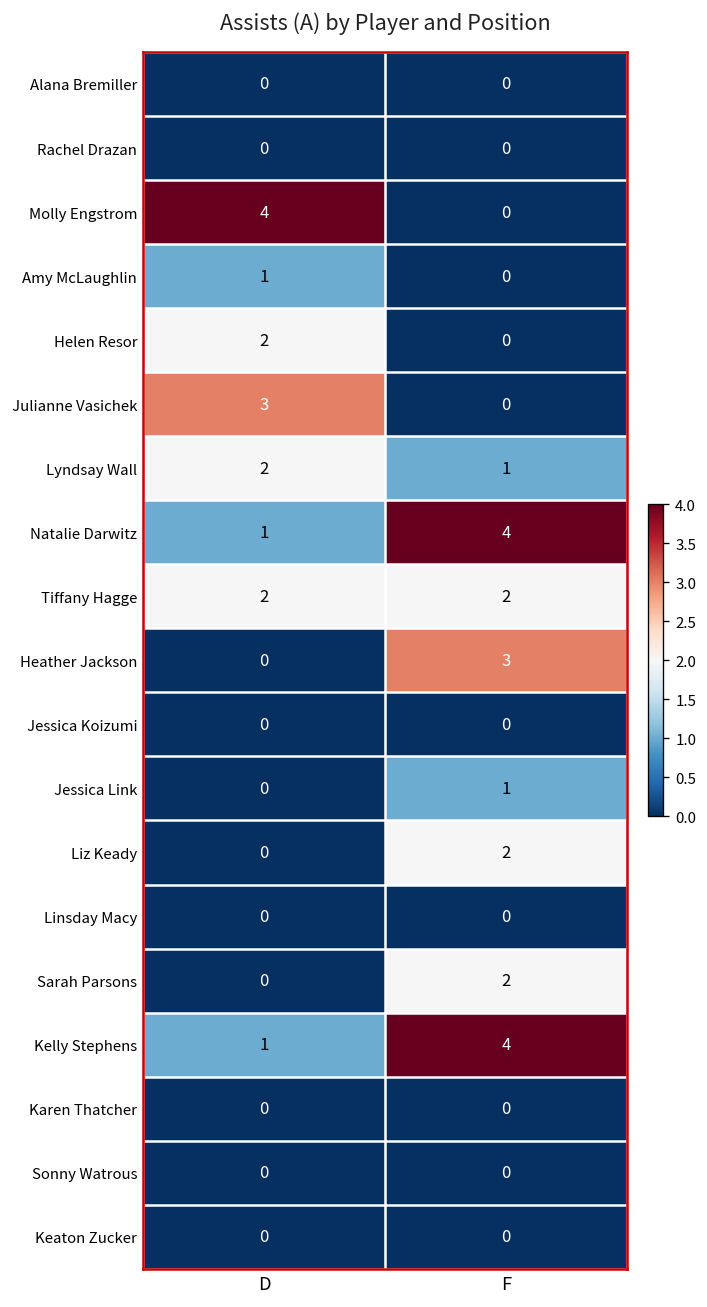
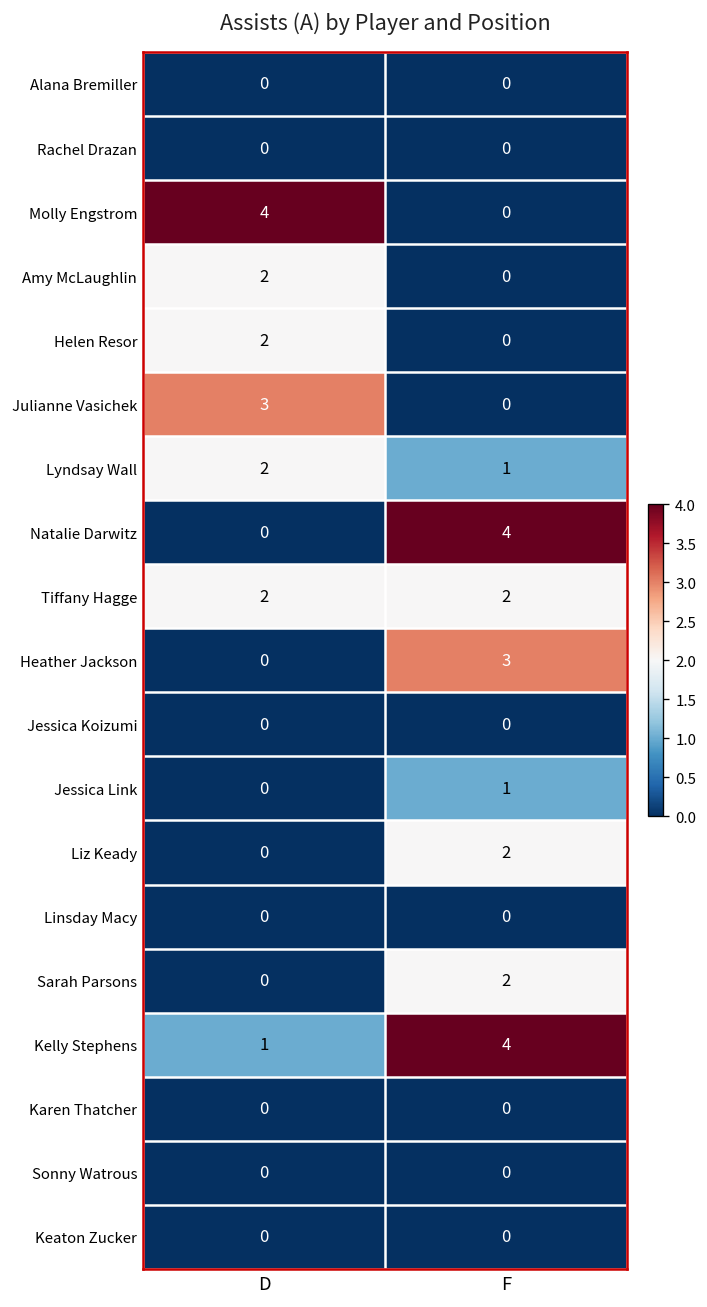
  {
    "Alana Bremiller": {
      "D": 0,
      "F": 0
    },
    "Rachel Drazan": {
      "D": 0,
      "F": 0
    },
    "Molly Engstrom": {
      "D": 4,
      "F": 0
    },
    "Amy McLaughlin": {
-     "D": 1,
+     "D": 2,
      "F": 0
    },
    "Helen Resor": {
      "D": 2,
      "F": 0
    },
    "Julianne Vasichek": {
      "D": 3,
      "F": 0
    },
    "Lyndsay Wall": {
      "D": 2,
      "F": 1
    },
    "Natalie Darwitz": {
-     "D": 1,
+     "D": 0,
      "F": 4
    },
    "Tiffany Hagge": {
      "D": 2,
      "F": 2
    },
    "Heather Jackson": {
      "D": 0,
      "F": 3
    },
    "Jessica Koizumi": {
      "D": 0,
      "F": 0
    },
    "Jessica Link": {
      "D": 0,
      "F": 1
    },
    "Liz Keady": {
      "D": 0,
      "F": 2
    },
    "Linsday Macy": {
      "D": 0,
      "F": 0
    },
    "Sarah Parsons": {
      "D": 0,
      "F": 2
    },
    "Kelly Stephens": {
      "D": 1,
      "F": 4
    },
    "Karen Thatcher": {
      "D": 0,
      "F": 0
    },
    "Sonny Watrous": {
      "D": 0,
      "F": 0
    },
    "Keaton Zucker": {
      "D": 0,
      "F": 0
    }
  }
